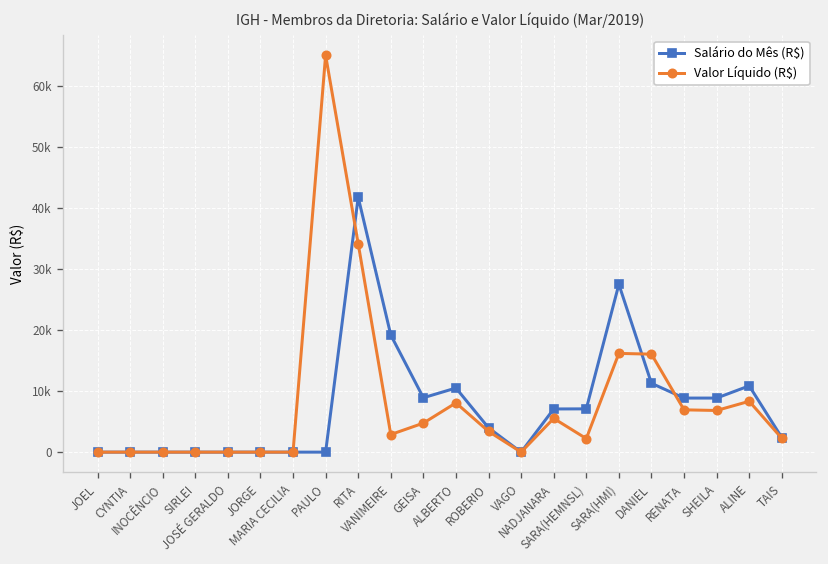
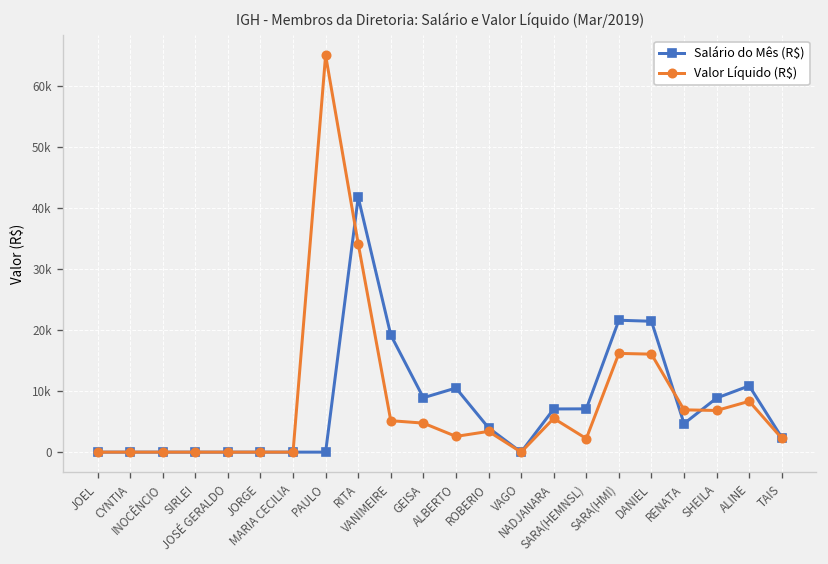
  {
    "Salário do Mês (R$)": {
      "PAULO": 0,
      "RITA": 42000,
      "VANIMEIRE": 19000,
      "GEISA": 9000,
      "ALBERTO": 11000,
      "ROBERIO": 4000,
      "NADJANARA": 7000,
      "SARA(HEMNSL)": 7000,
-     "SARA(HMI)": 27000,
-     "DANIEL": 11000,
-     "RENATA": 9000,
+     "SARA(HMI)": 22000,
+     "DANIEL": 21000,
+     "RENATA": 5000,
      "SHEILA": 9000,
      "ALINE": 11000
    },
    "Valor Líquido (R$)": {
      "PAULO": 65000,
      "RITA": 34000,
-     "VANIMEIRE": 3000,
+     "VANIMEIRE": 5000,
      "GEISA": 5000,
-     "ALBERTO": 8000,
+     "ALBERTO": 3000,
      "ROBERIO": 3000,
      "NADJANARA": 6000,
      "SARA(HEMNSL)": 2000,
      "SARA(HMI)": 16000,
      "DANIEL": 16000,
      "RENATA": 7000,
      "SHEILA": 7000,
      "ALINE": 8000
    }
  }
